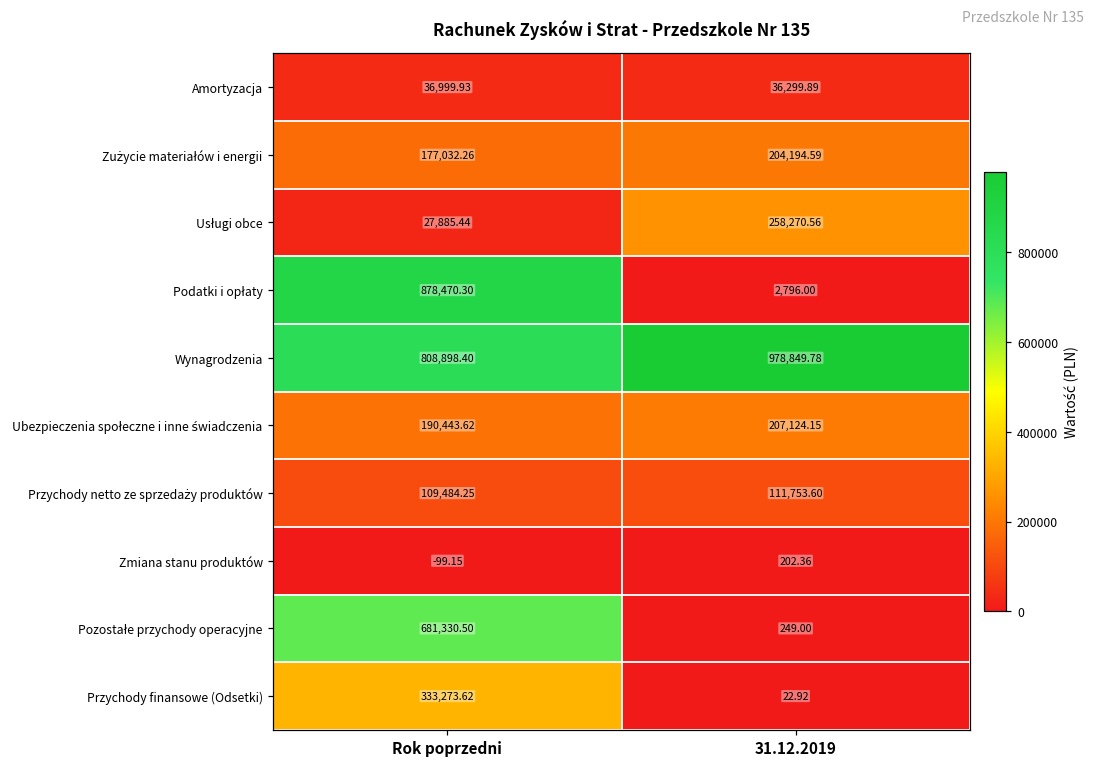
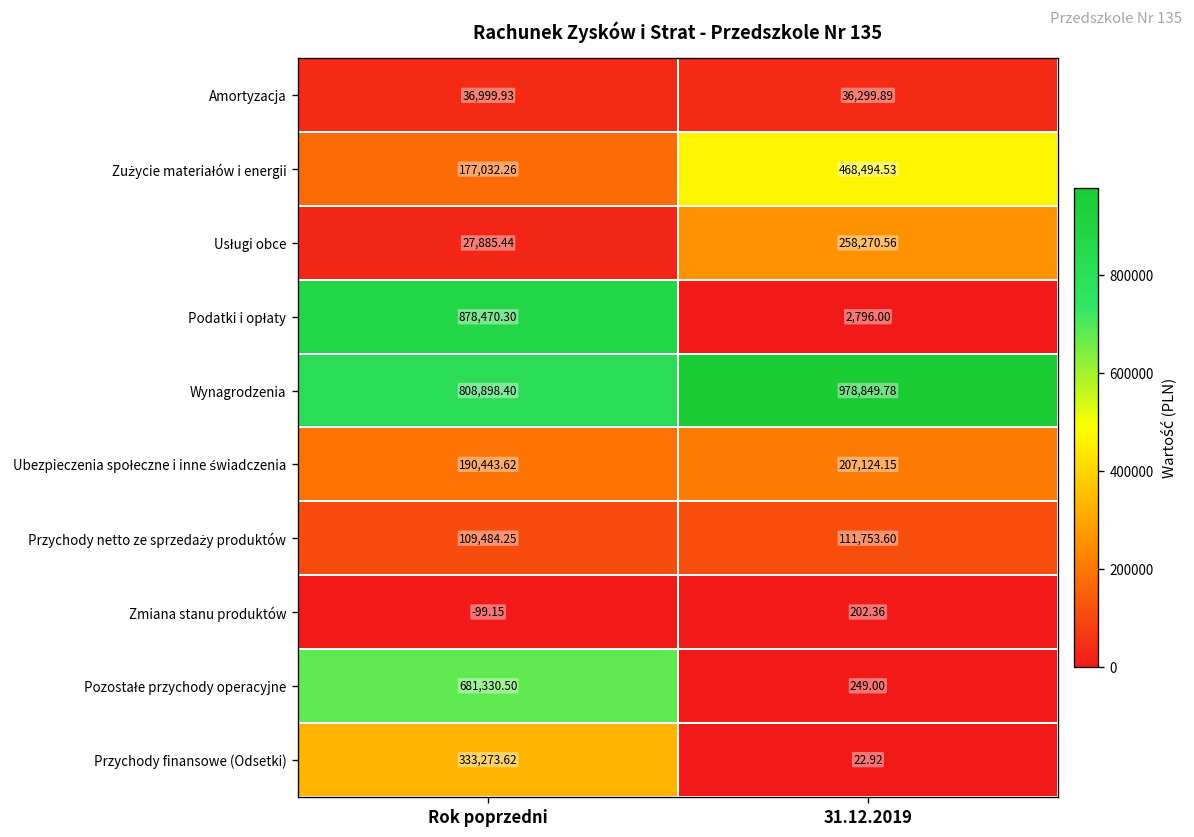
  {
    "Zużycie materiałów i energii": {
-     "31.12.2019": "204,194.59"
+     "31.12.2019": "468,494.53"
    }
  }
